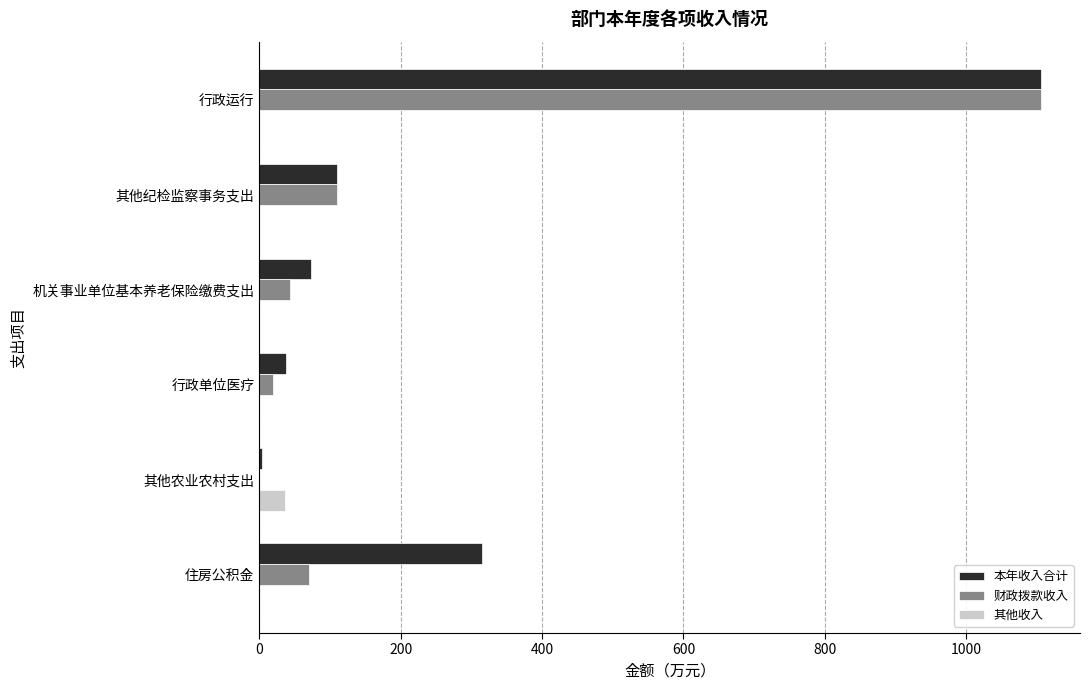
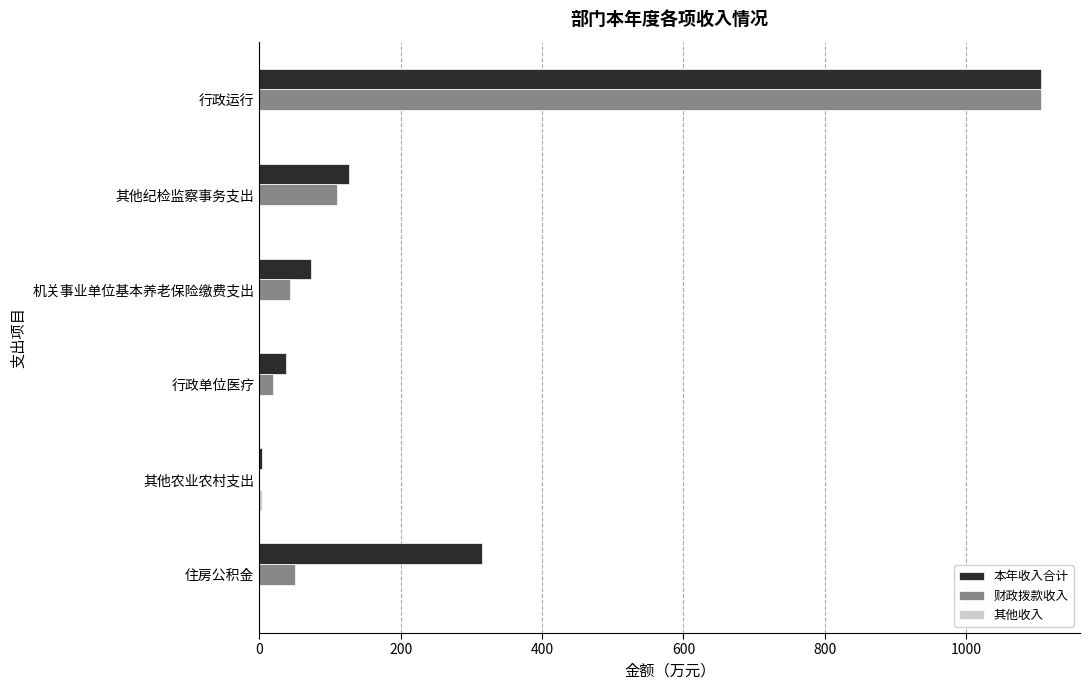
  {
    "本年收入合计": {
      "行政运行": 1110,
-     "其他纪检监察事务支出": 110,
+     "其他纪检监察事务支出": 130,
      "机关事业单位基本养老保险缴费支出": 70,
      "行政单位医疗": 40,
      "住房公积金": 320
    },
    "财政拨款收入": {
      "行政运行": 1110,
      "其他纪检监察事务支出": 110,
      "机关事业单位基本养老保险缴费支出": 40,
      "行政单位医疗": 20,
      "其他农业农村支出": 0,
-     "住房公积金": 70
+     "住房公积金": 50
    },
    "其他收入": {
      "行政运行": 0,
      "其他纪检监察事务支出": 0,
      "机关事业单位基本养老保险缴费支出": 0,
      "行政单位医疗": 0,
-     "其他农业农村支出": 40,
+     "其他农业农村支出": 0,
      "住房公积金": 0
    }
  }
